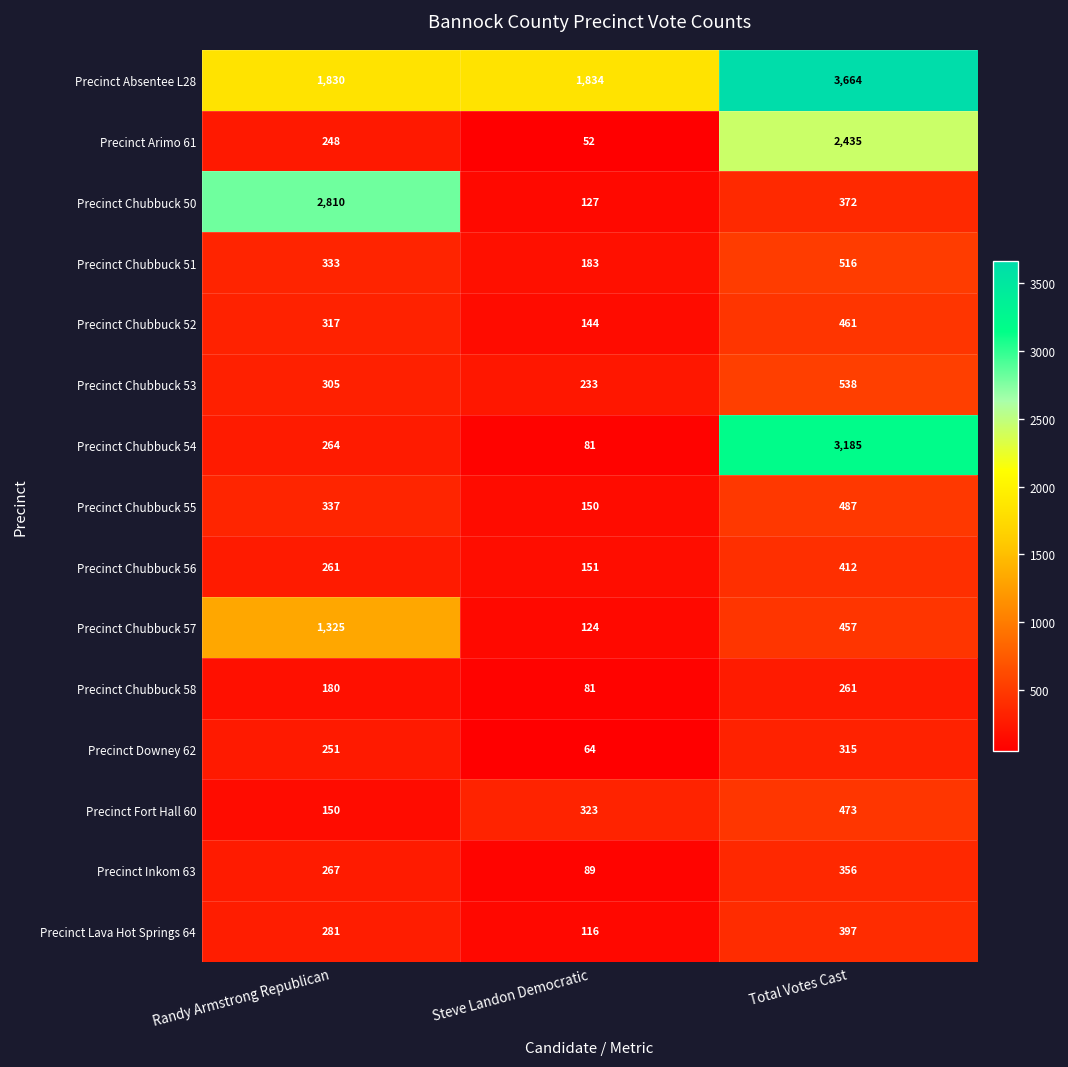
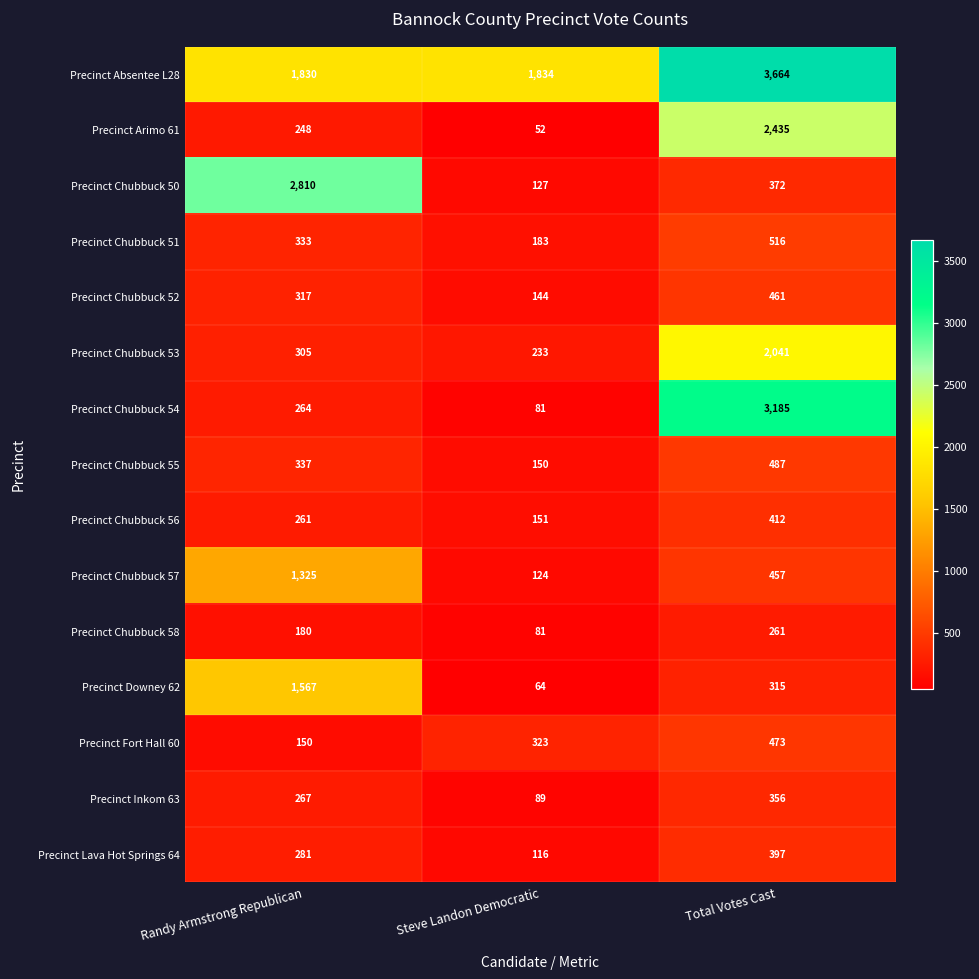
  {
    "Precinct Absentee L28": {
      "Randy Armstrong Republican": "1,830",
      "Steve Landon Democratic": "1,834",
      "Total Votes Cast": "3,664"
    },
    "Precinct Arimo 61": {
      "Randy Armstrong Republican": "248",
      "Steve Landon Democratic": "52",
      "Total Votes Cast": "2,435"
    },
    "Precinct Chubbuck 50": {
      "Randy Armstrong Republican": "2,810",
      "Steve Landon Democratic": "127",
      "Total Votes Cast": "372"
    },
    "Precinct Chubbuck 51": {
      "Randy Armstrong Republican": "333",
      "Steve Landon Democratic": "183",
      "Total Votes Cast": "516"
    },
    "Precinct Chubbuck 52": {
      "Randy Armstrong Republican": "317",
      "Steve Landon Democratic": "144",
      "Total Votes Cast": "461"
    },
    "Precinct Chubbuck 53": {
      "Randy Armstrong Republican": "305",
      "Steve Landon Democratic": "233",
-     "Total Votes Cast": "538"
+     "Total Votes Cast": "2,041"
    },
    "Precinct Chubbuck 54": {
      "Randy Armstrong Republican": "264",
      "Steve Landon Democratic": "81",
      "Total Votes Cast": "3,185"
    },
    "Precinct Chubbuck 55": {
      "Randy Armstrong Republican": "337",
      "Steve Landon Democratic": "150",
      "Total Votes Cast": "487"
    },
    "Precinct Chubbuck 56": {
      "Randy Armstrong Republican": "261",
      "Steve Landon Democratic": "151",
      "Total Votes Cast": "412"
    },
    "Precinct Chubbuck 57": {
      "Randy Armstrong Republican": "1,325",
      "Steve Landon Democratic": "124",
      "Total Votes Cast": "457"
    },
    "Precinct Chubbuck 58": {
      "Randy Armstrong Republican": "180",
      "Steve Landon Democratic": "81",
      "Total Votes Cast": "261"
    },
    "Precinct Downey 62": {
-     "Randy Armstrong Republican": "251",
+     "Randy Armstrong Republican": "1,567",
      "Steve Landon Democratic": "64",
      "Total Votes Cast": "315"
    },
    "Precinct Fort Hall 60": {
      "Randy Armstrong Republican": "150",
      "Steve Landon Democratic": "323",
      "Total Votes Cast": "473"
    },
    "Precinct Inkom 63": {
      "Randy Armstrong Republican": "267",
      "Steve Landon Democratic": "89",
      "Total Votes Cast": "356"
    },
    "Precinct Lava Hot Springs 64": {
      "Randy Armstrong Republican": "281",
      "Steve Landon Democratic": "116",
      "Total Votes Cast": "397"
    }
  }
